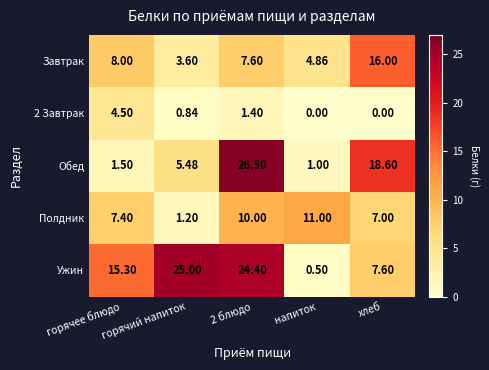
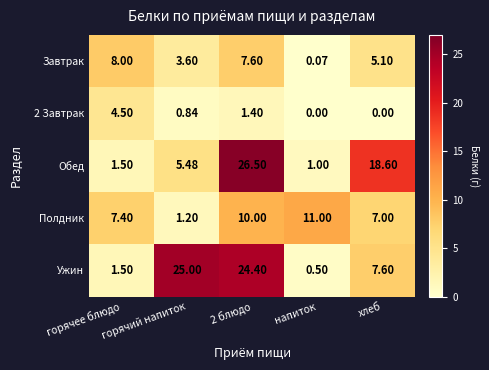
  {
    "Завтрак": {
      "горячее блюдо": 8.00,
      "горячий напиток": 3.60,
      "2 блюдо": 7.60,
-     "напиток": 4.86,
-     "хлеб": 16.00
+     "напиток": 0.07,
+     "хлеб": 5.10
    },
    "2 Завтрак": {
      "горячее блюдо": 4.50,
      "горячий напиток": 0.84,
      "2 блюдо": 1.40,
      "напиток": 0.00,
      "хлеб": 0.00
    },
    "Обед": {
      "горячее блюдо": 1.50,
      "горячий напиток": 5.48,
      "2 блюдо": 26.50,
      "напиток": 1.00,
      "хлеб": 18.60
    },
    "Полдник": {
      "горячее блюдо": 7.40,
      "горячий напиток": 1.20,
      "2 блюдо": 10.00,
      "напиток": 11.00,
      "хлеб": 7.00
    },
    "Ужин": {
-     "горячее блюдо": 15.30,
+     "горячее блюдо": 1.50,
      "горячий напиток": 25.00,
      "2 блюдо": 24.40,
      "напиток": 0.50,
      "хлеб": 7.60
    }
  }
